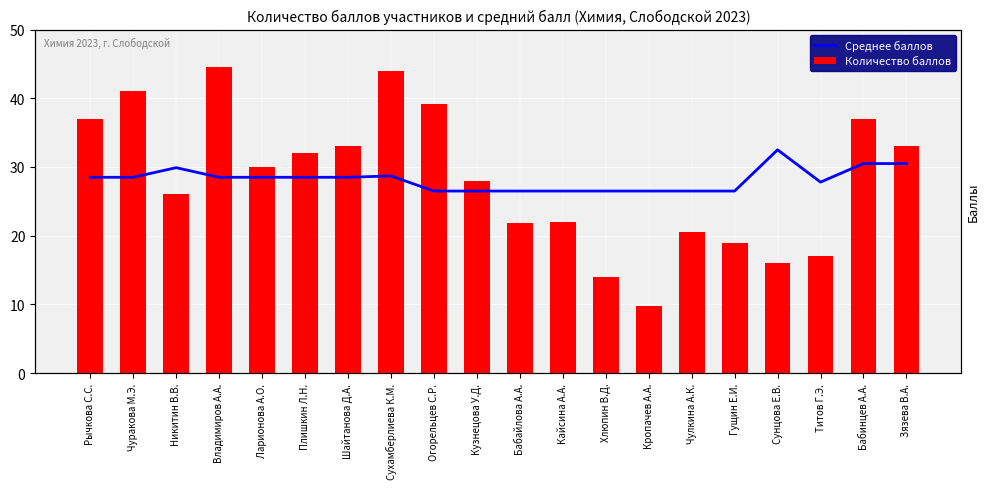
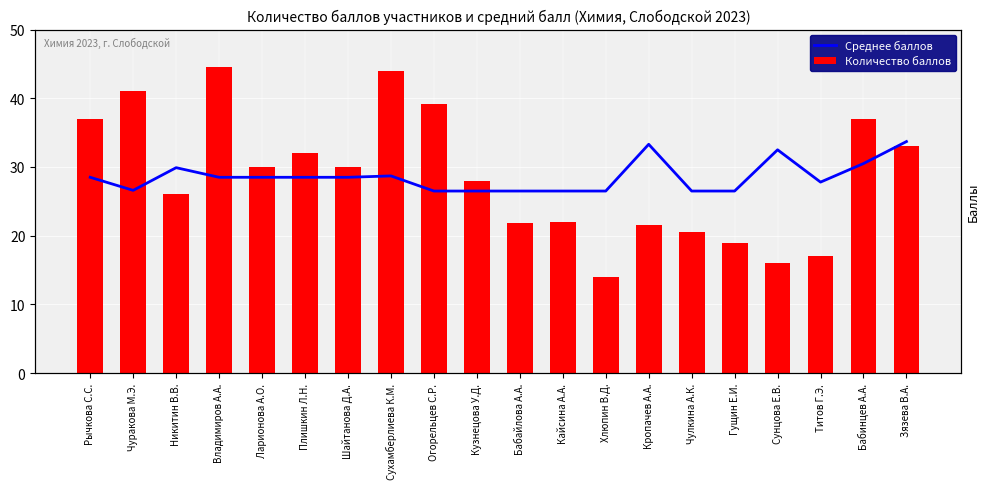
  {
    "Среднее баллов": {
      "Рычкова С.С.": 29,
-     "Чуракова М.Э.": 29,
+     "Чуракова М.Э.": 27,
      "Никитин В.В.": 30,
      "Владимиров А.А.": 29,
      "Ларионова А.О.": 29,
      "Плишкин Л.Н.": 29,
      "Шайтанова Д.А.": 29,
      "Сухамберлиева К.М.": 29,
      "Огорельцев С.Р.": 27,
      "Кузнецова У.Д.": 27,
      "Бабайлова А.А.": 27,
      "Кайсина А.А.": 27,
      "Хлюпин В.Д.": 27,
-     "Кропачев А.А.": 27,
+     "Кропачев А.А.": 33,
      "Чулкина А.К.": 27,
      "Гущин Е.И.": 27,
      "Сунцова Е.В.": 33,
      "Титов Г.Э.": 28,
      "Бабинцев А.А.": 31,
-     "Зязева В.А.": 31
+     "Зязева В.А.": 34
    },
    "Количество баллов": {
      "Рычкова С.С.": 37,
      "Чуракова М.Э.": 41,
      "Никитин В.В.": 26,
      "Владимиров А.А.": 45,
      "Ларионова А.О.": 30,
      "Плишкин Л.Н.": 32,
-     "Шайтанова Д.А.": 33,
+     "Шайтанова Д.А.": 30,
      "Сухамберлиева К.М.": 44,
      "Огорельцев С.Р.": 39,
      "Кузнецова У.Д.": 28,
      "Бабайлова А.А.": 22,
      "Кайсина А.А.": 22,
      "Хлюпин В.Д.": 14,
-     "Кропачев А.А.": 10,
+     "Кропачев А.А.": 22,
      "Чулкина А.К.": 21,
      "Гущин Е.И.": 19,
      "Сунцова Е.В.": 16,
      "Титов Г.Э.": 17,
      "Бабинцев А.А.": 37,
      "Зязева В.А.": 33
    }
  }
